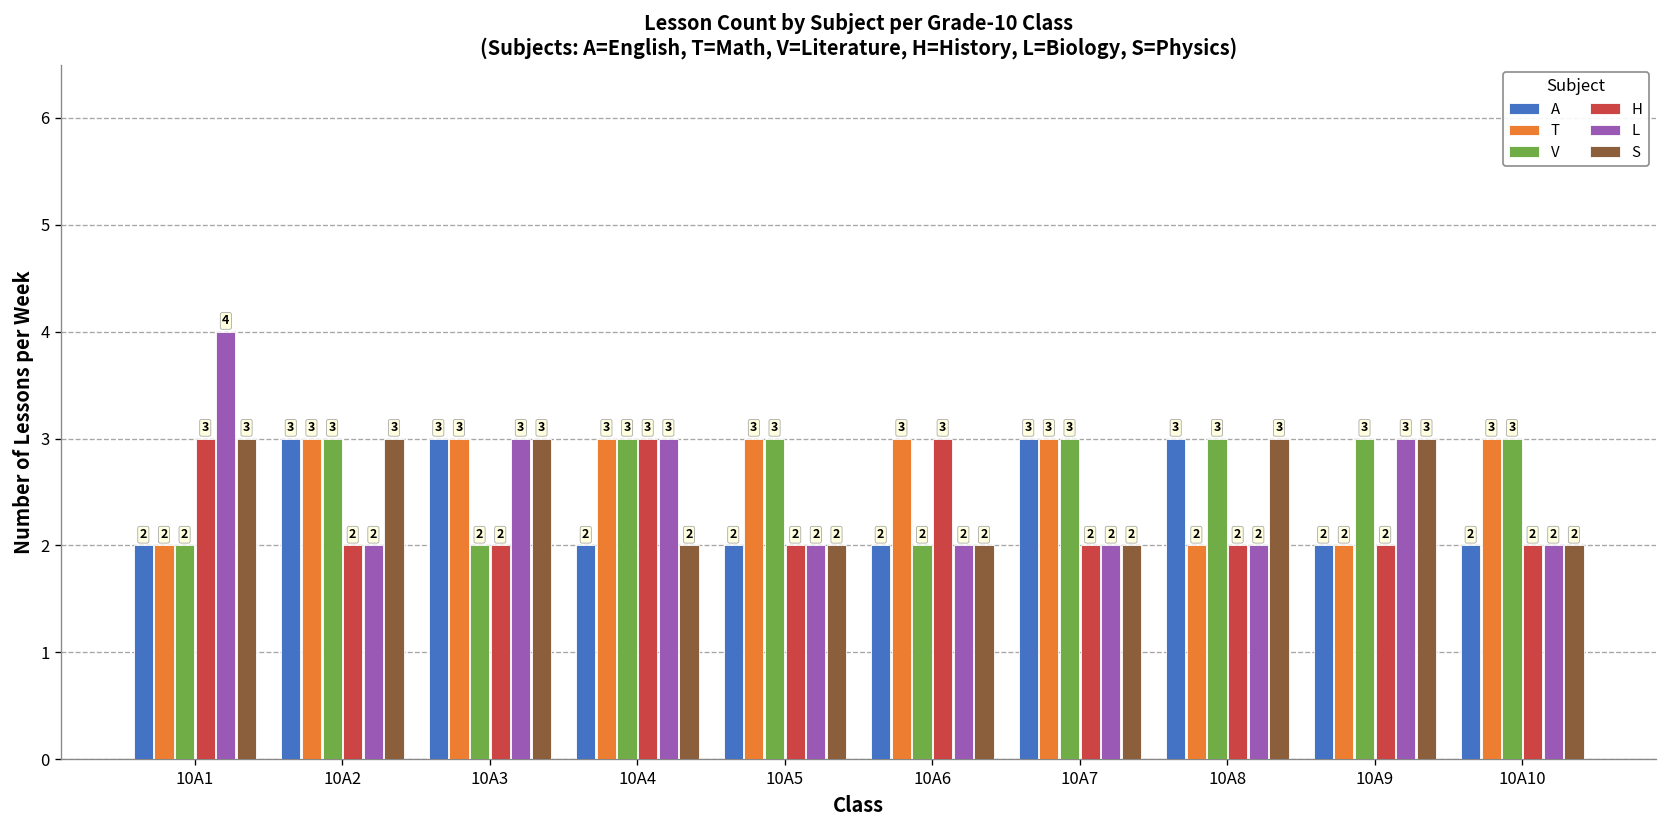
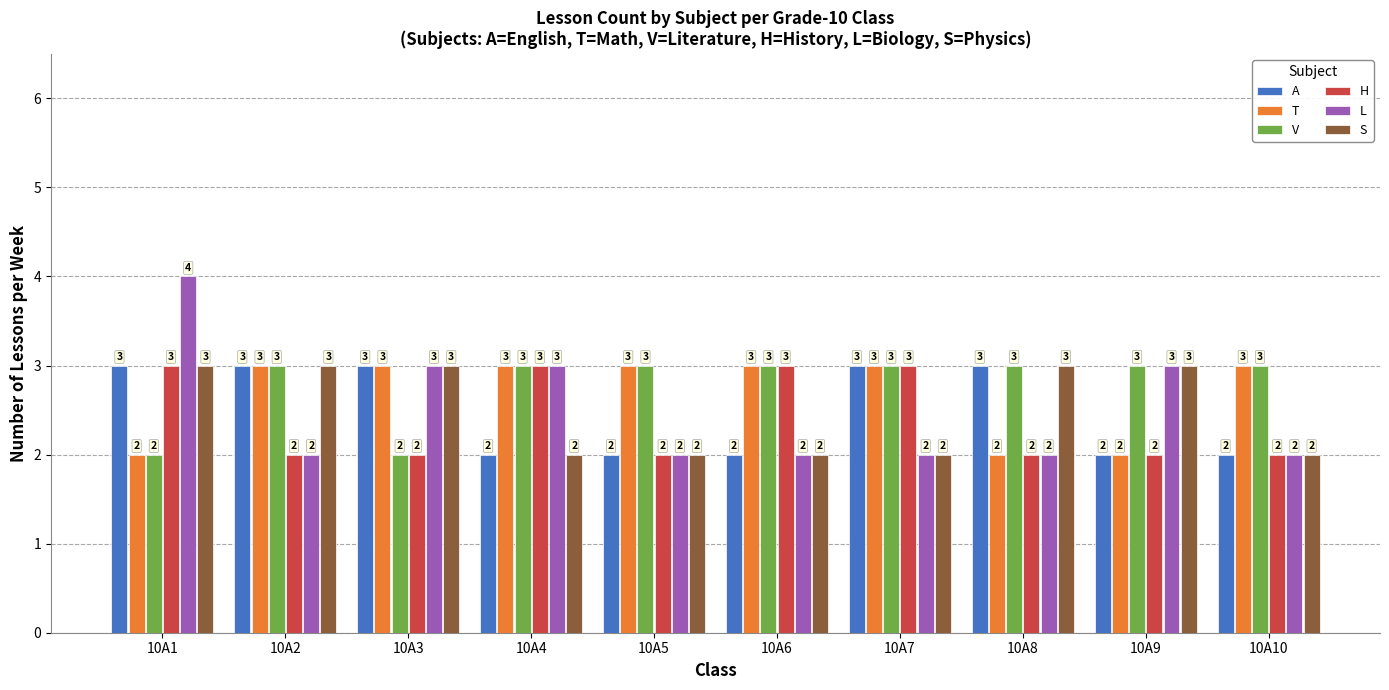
  {
    "A": {
-     "10A1": 2
+     "10A1": 3
    },
    "V": {
-     "10A6": 2
+     "10A6": 3
    },
    "H": {
-     "10A7": 2
+     "10A7": 3
    }
  }
